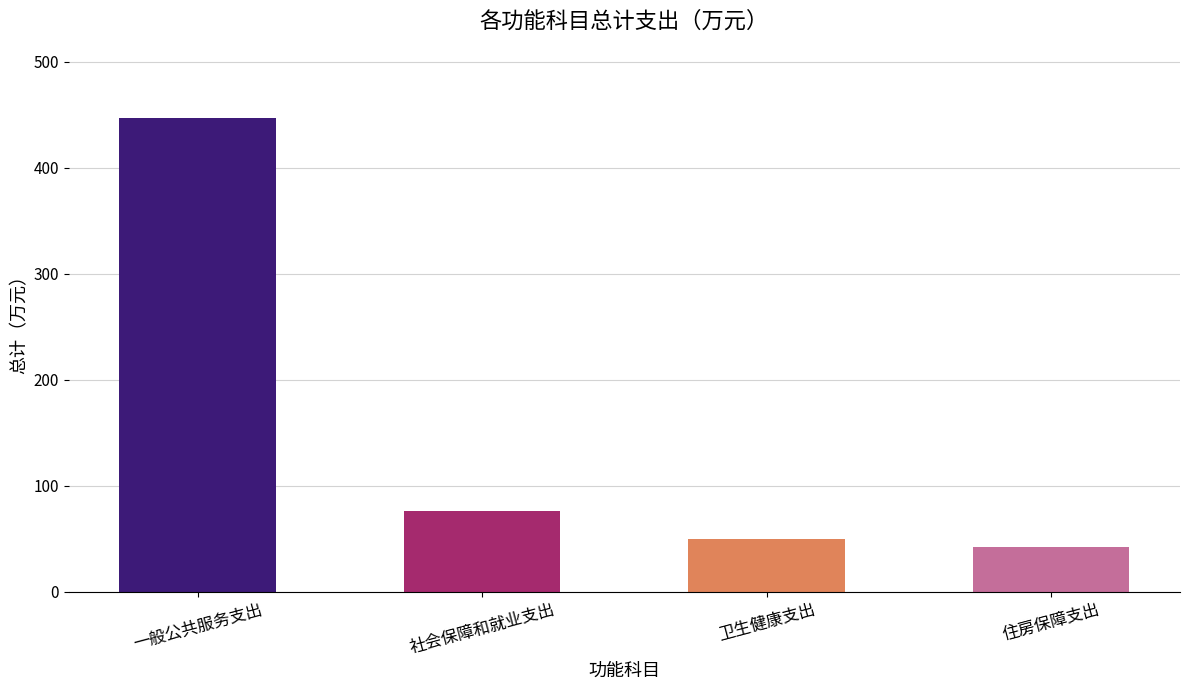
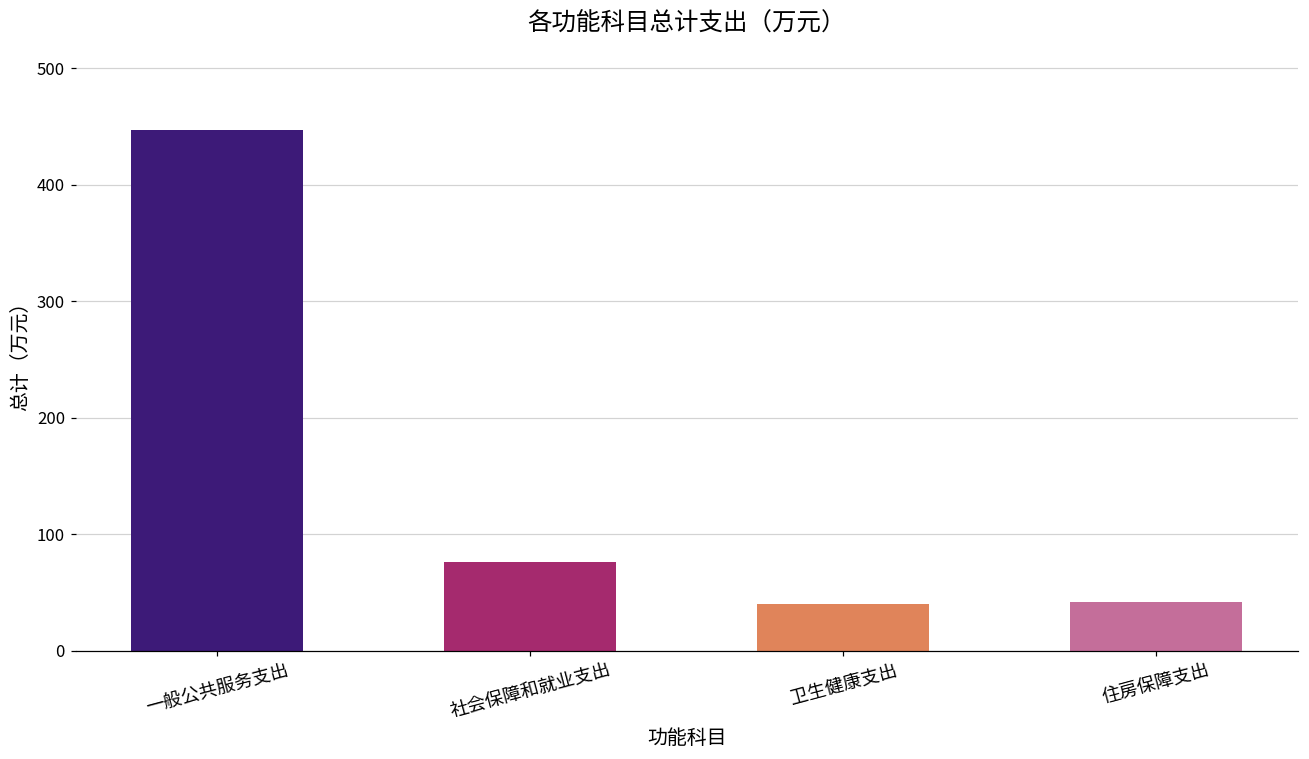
  {
    "一般公共服务支出": 447,
    "社会保障和就业支出": 76,
-   "卫生健康支出": 49,
+   "卫生健康支出": 40,
    "住房保障支出": 42
  }
